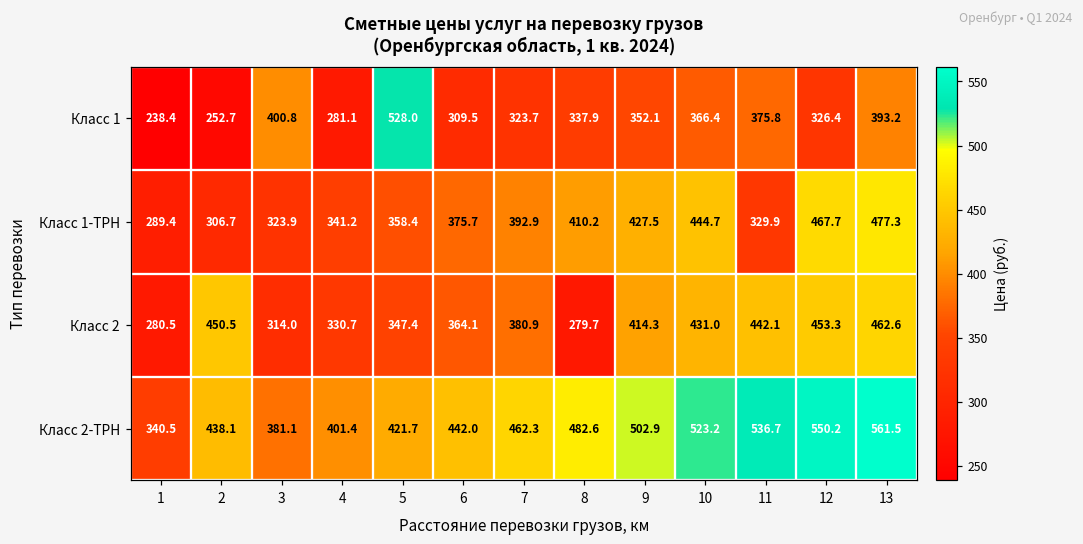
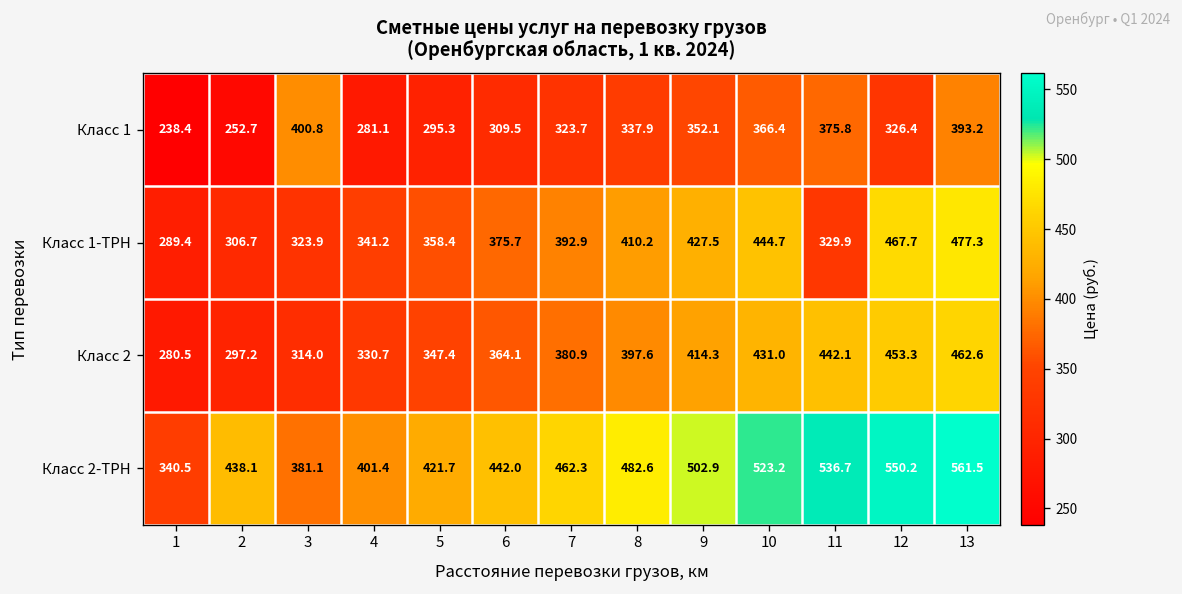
  {
    "Класс 1": {
      "1": 238.4,
      "2": 252.7,
      "3": 400.8,
      "4": 281.1,
-     "5": 528.0,
+     "5": 295.3,
      "6": 309.5,
      "7": 323.7,
      "8": 337.9,
      "9": 352.1,
      "10": 366.4,
      "11": 375.8,
      "12": 326.4,
      "13": 393.2
    },
    "Класс 1-ТРН": {
      "1": 289.4,
      "2": 306.7,
      "3": 323.9,
      "4": 341.2,
      "5": 358.4,
      "6": 375.7,
      "7": 392.9,
      "8": 410.2,
      "9": 427.5,
      "10": 444.7,
      "11": 329.9,
      "12": 467.7,
      "13": 477.3
    },
    "Класс 2": {
      "1": 280.5,
-     "2": 450.5,
+     "2": 297.2,
      "3": 314.0,
      "4": 330.7,
      "5": 347.4,
      "6": 364.1,
      "7": 380.9,
-     "8": 279.7,
+     "8": 397.6,
      "9": 414.3,
      "10": 431.0,
      "11": 442.1,
      "12": 453.3,
      "13": 462.6
    },
    "Класс 2-ТРН": {
      "1": 340.5,
      "2": 438.1,
      "3": 381.1,
      "4": 401.4,
      "5": 421.7,
      "6": 442.0,
      "7": 462.3,
      "8": 482.6,
      "9": 502.9,
      "10": 523.2,
      "11": 536.7,
      "12": 550.2,
      "13": 561.5
    }
  }
